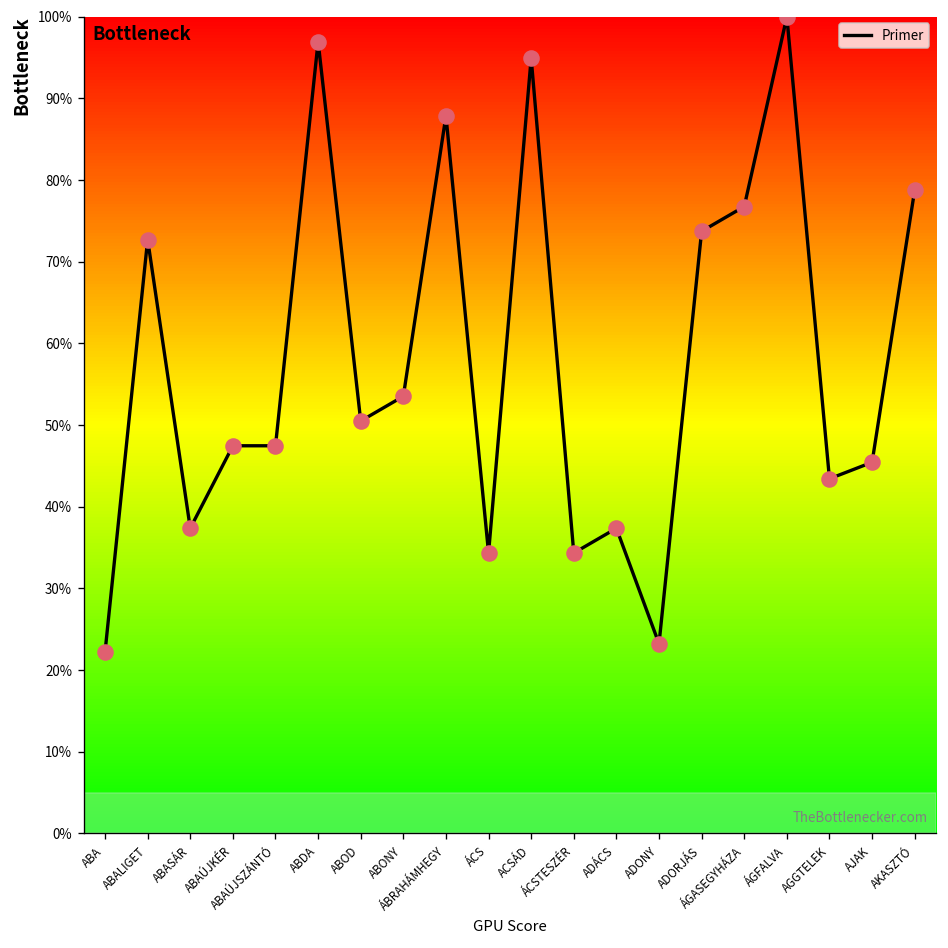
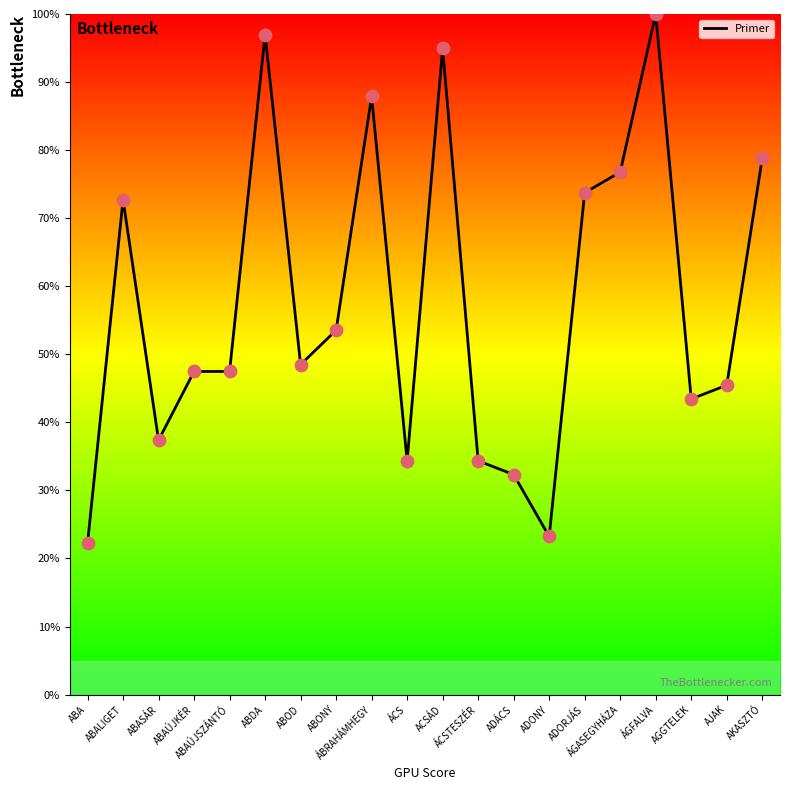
  {
    "ABA": "22%",
    "ABALIGET": "73%",
    "ABASÁR": "37%",
    "ABAÚJKÉR": "47%",
    "ABAÚJSZÁNTÓ": "47%",
    "ABDA": "97%",
-   "ABOD": "51%",
+   "ABOD": "48%",
    "ABONY": "54%",
    "ÁBRAHÁMHEGY": "88%",
    "ÁCS": "34%",
    "ACSÁD": "95%",
    "ÁCSTESZÉR": "34%",
-   "ADÁCS": "37%",
+   "ADÁCS": "32%",
    "ADONY": "23%",
    "ADORJÁS": "74%",
    "ÁGASEGYHÁZA": "77%",
    "ÁGFALVA": "100%",
    "AGGTELEK": "43%",
    "AJAK": "45%",
    "AKASZTÓ": "79%"
  }
